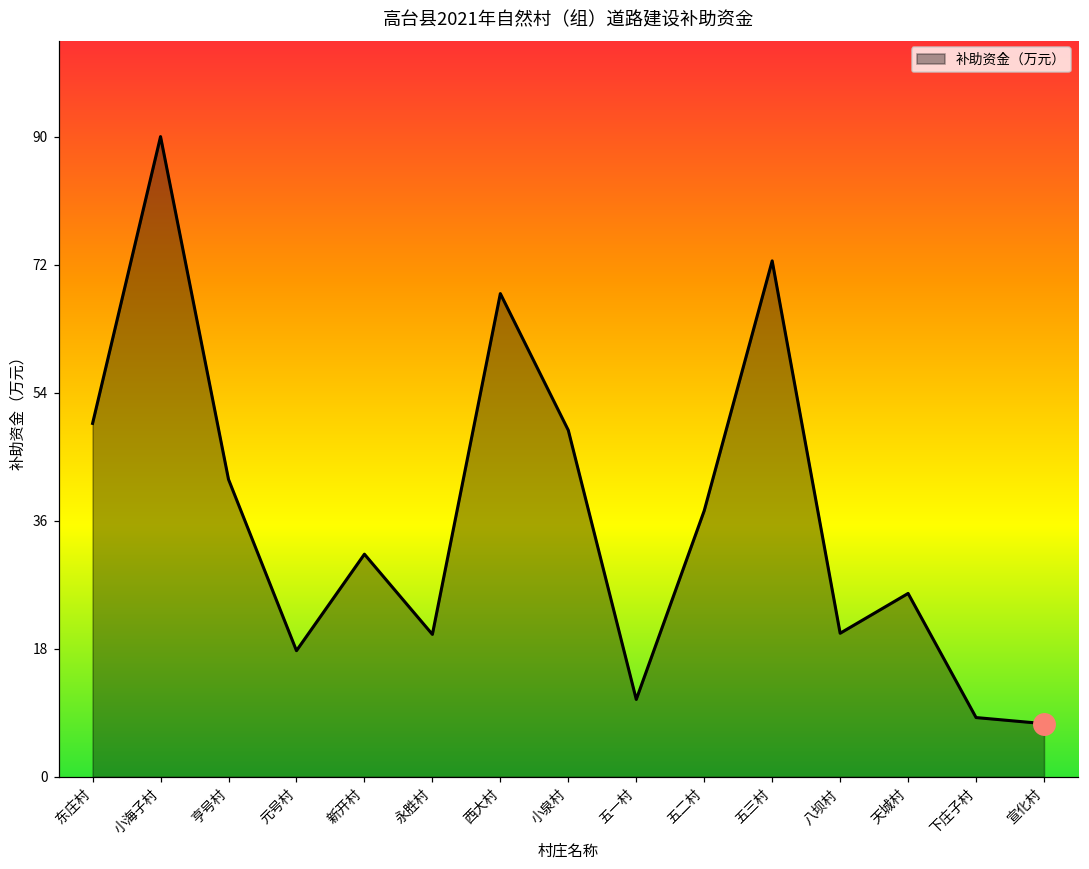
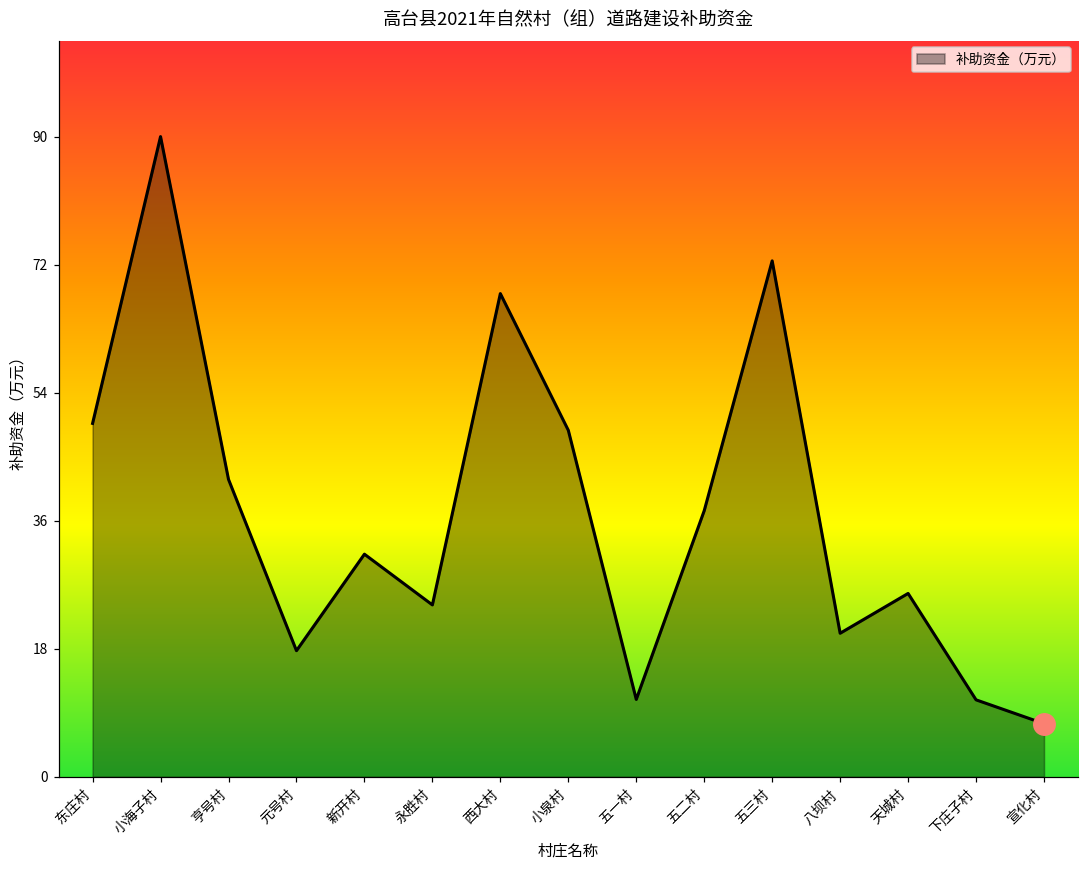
  {
    "补助资金（万元）": {
      "东庄村": 50,
      "小海子村": 90,
      "亨号村": 42,
      "元号村": 18,
      "新开村": 31,
-     "永胜村": 20,
+     "永胜村": 24,
      "西大村": 68,
      "小泉村": 49,
      "五一村": 11,
      "五二村": 38,
      "五三村": 73,
      "八坝村": 20,
      "天城村": 26,
-     "下庄子村": 8
+     "下庄子村": 11
    }
  }
